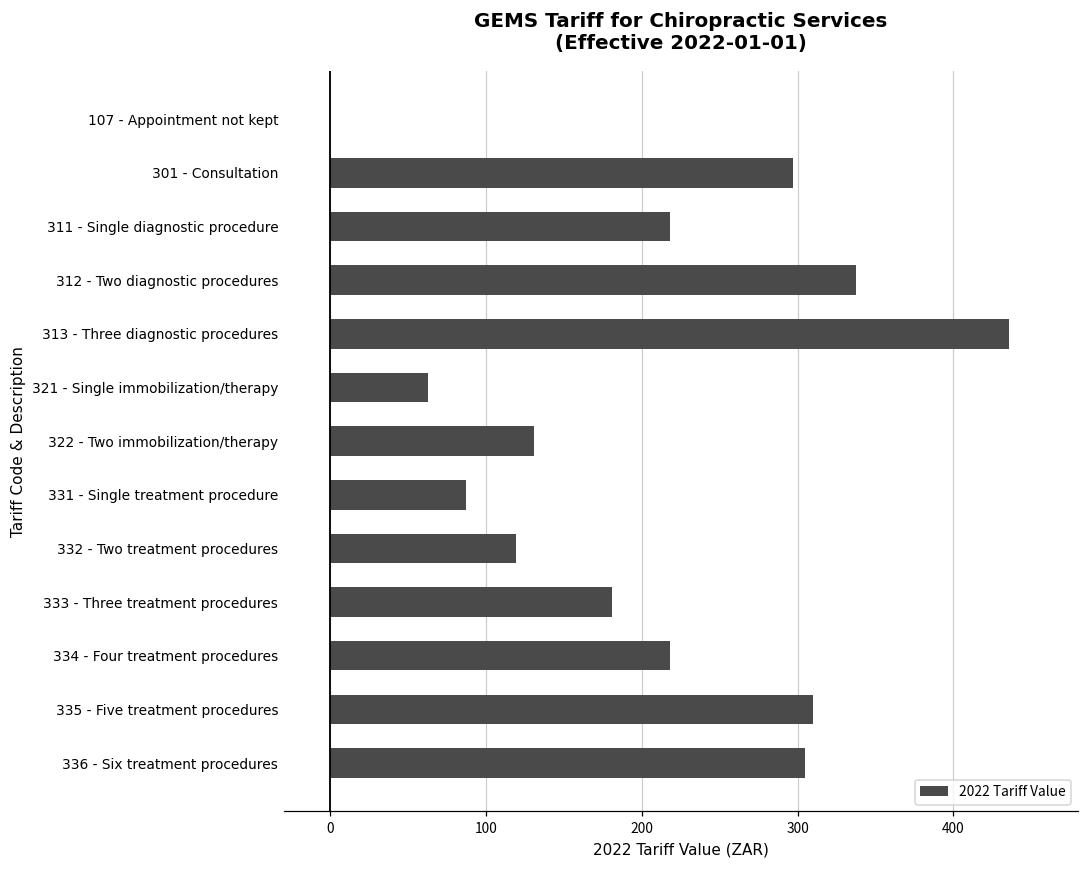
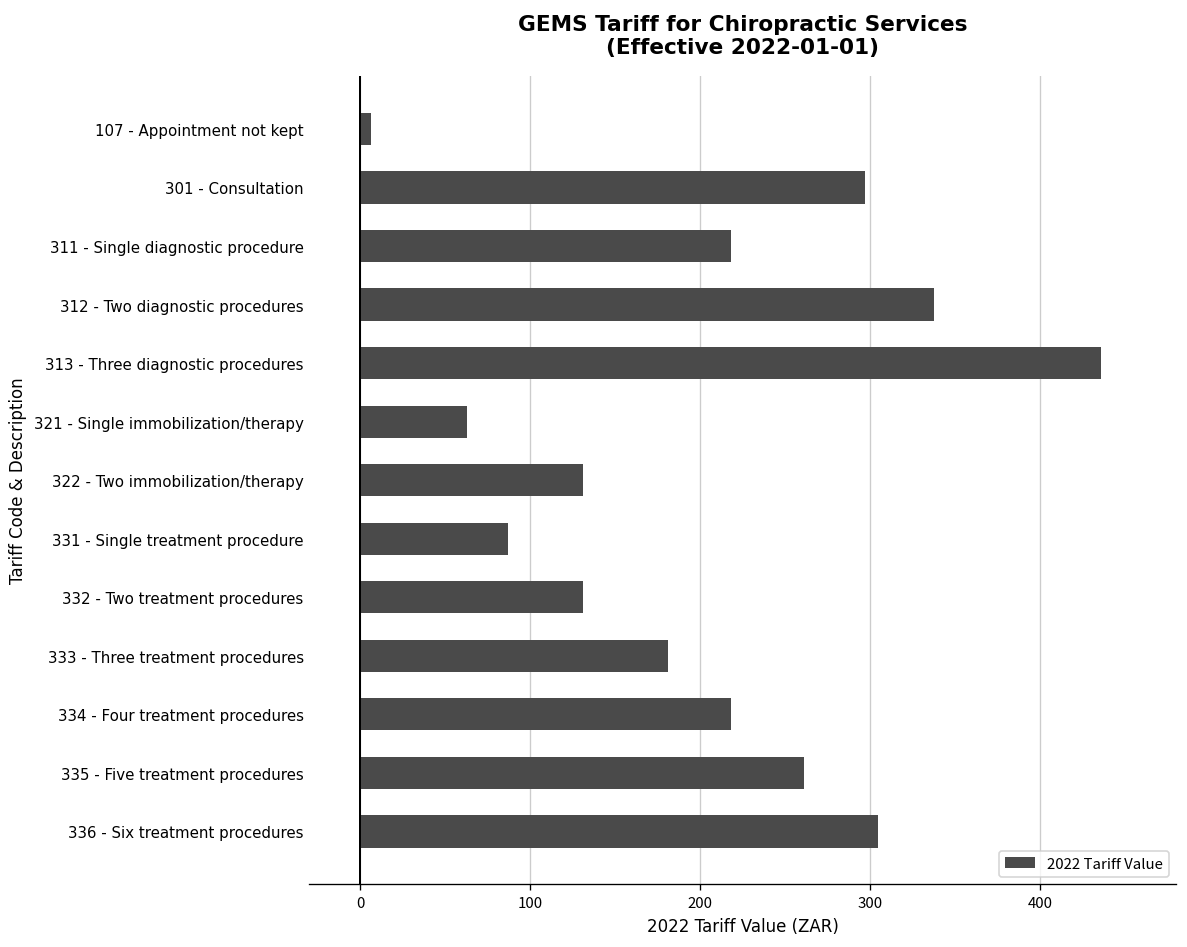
  {
-   "107 - Appointment not kept": 0,
+   "107 - Appointment not kept": 6,
    "301 - Consultation": 297,
    "311 - Single diagnostic procedure": 218,
    "312 - Two diagnostic procedures": 338,
    "313 - Three diagnostic procedures": 436,
    "321 - Single immobilization/therapy": 63,
    "322 - Two immobilization/therapy": 131,
    "331 - Single treatment procedure": 87,
-   "332 - Two treatment procedures": 119,
+   "332 - Two treatment procedures": 131,
    "333 - Three treatment procedures": 181,
    "334 - Four treatment procedures": 218,
-   "335 - Five treatment procedures": 310,
+   "335 - Five treatment procedures": 261,
    "336 - Six treatment procedures": 305
  }
